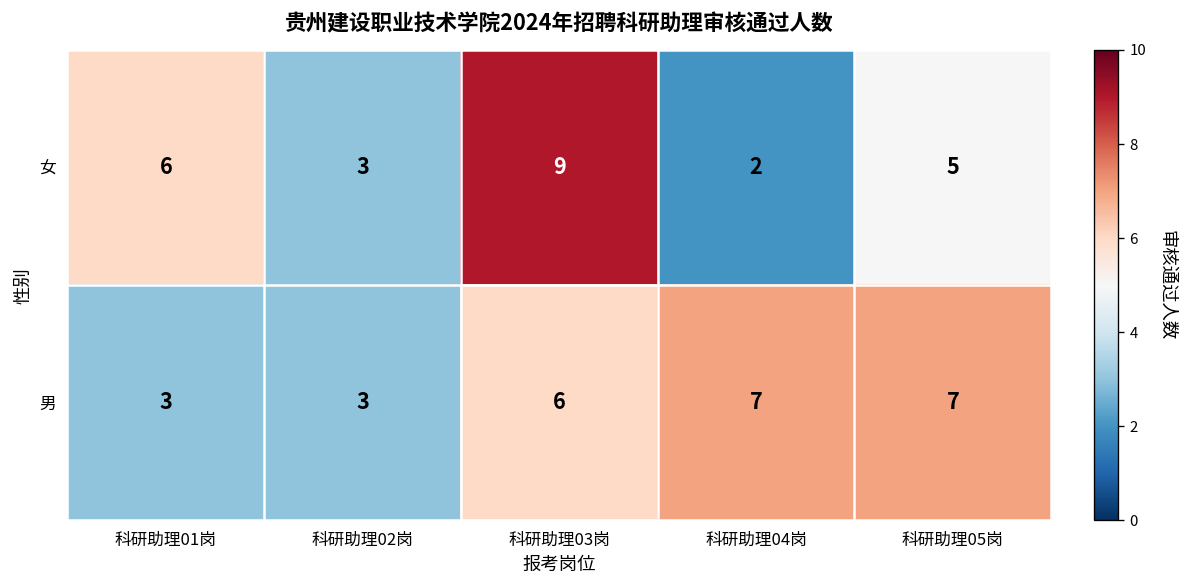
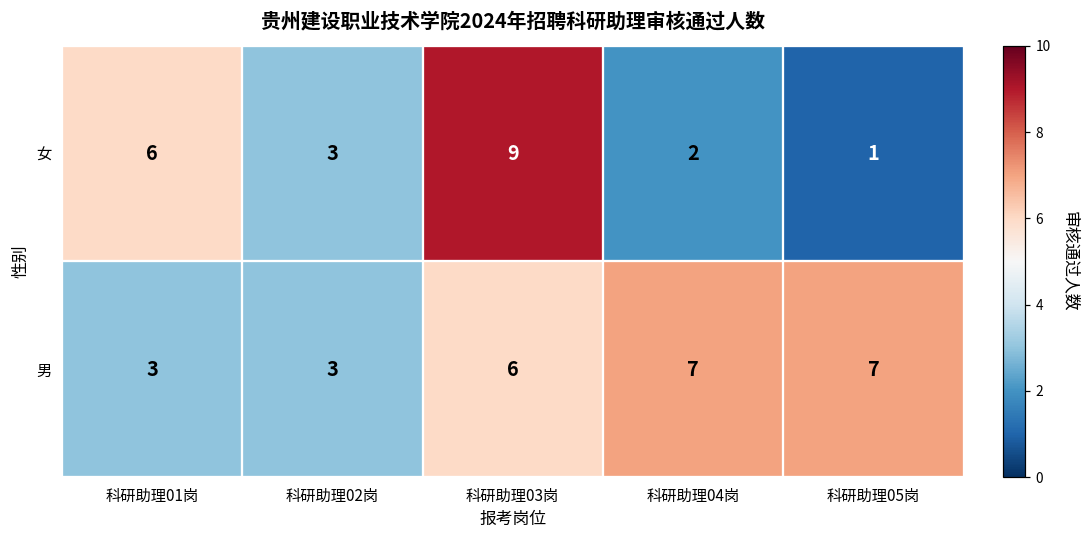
  {
    "女": {
      "科研助理01岗": 6,
      "科研助理02岗": 3,
      "科研助理03岗": 9,
      "科研助理04岗": 2,
-     "科研助理05岗": 5
+     "科研助理05岗": 1
    },
    "男": {
      "科研助理01岗": 3,
      "科研助理02岗": 3,
      "科研助理03岗": 6,
      "科研助理04岗": 7,
      "科研助理05岗": 7
    }
  }
